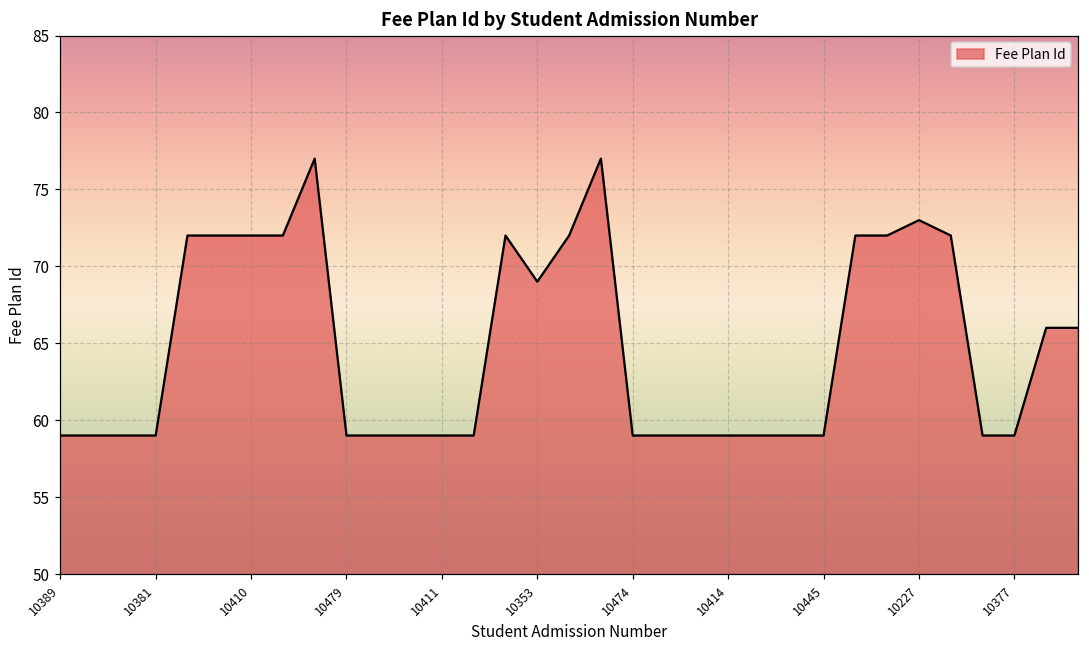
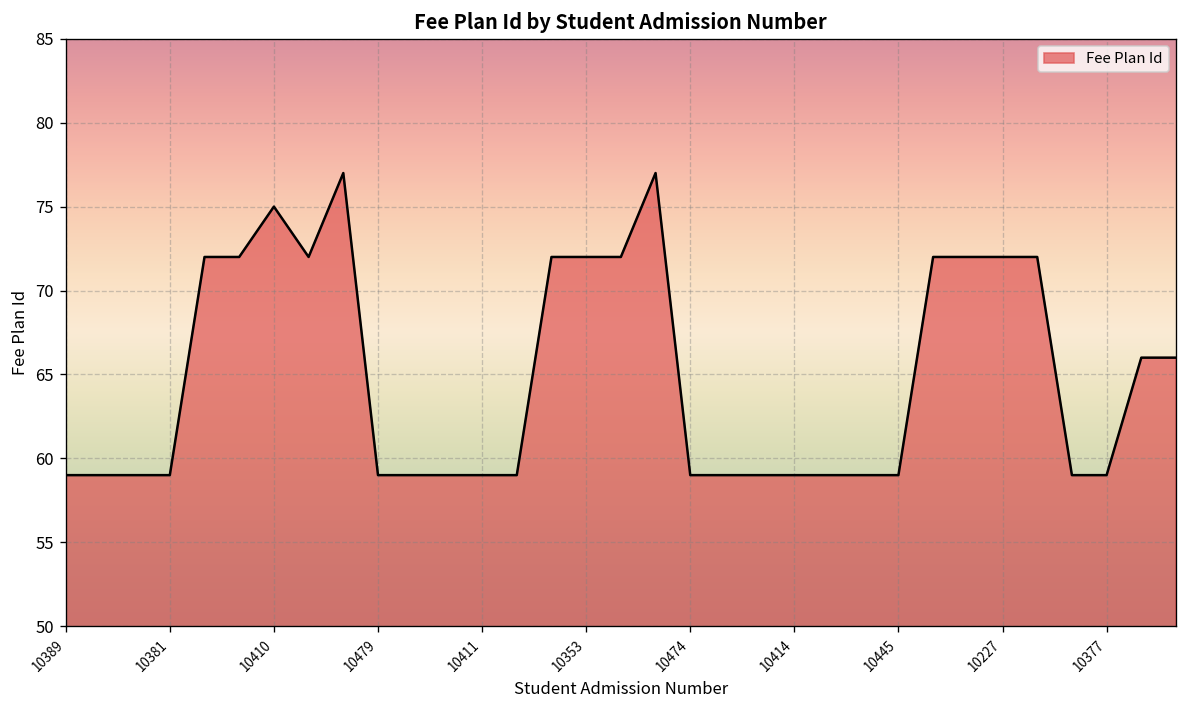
  {
    "10389": 59,
    "10381": 59,
-   "10410": 72,
+   "10410": 75,
    "10479": 59,
    "10411": 59,
-   "10353": 69,
+   "10353": 72,
    "10474": 59,
    "10414": 59,
    "10445": 59,
-   "10227": 73,
+   "10227": 72,
    "10377": 59
  }
